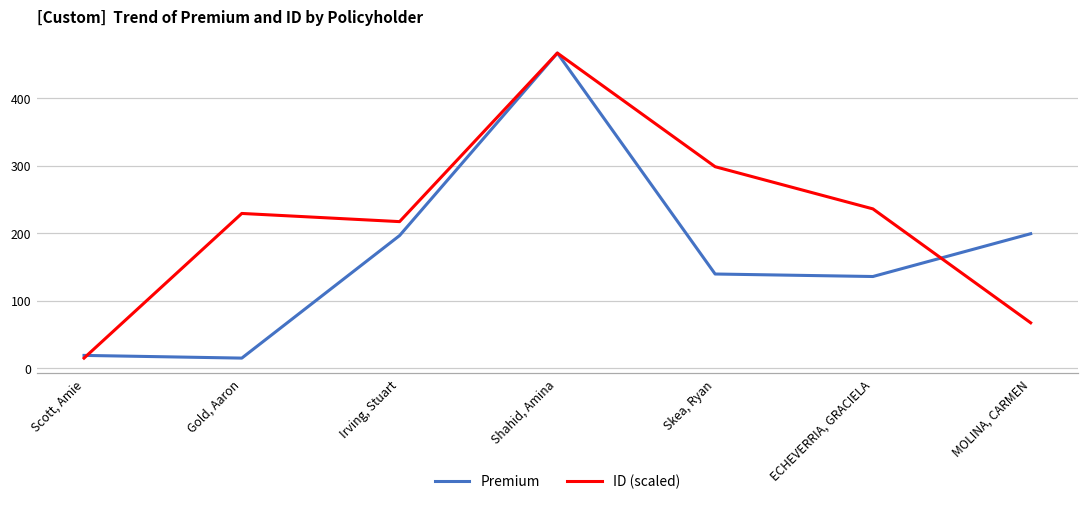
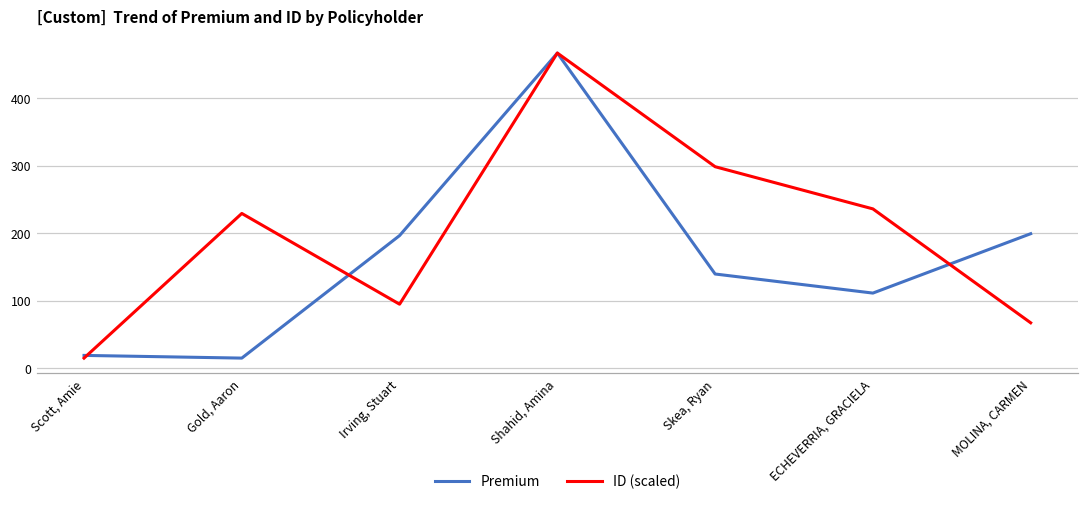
  {
    "Premium": {
      "Gold, Aaron": 10,
      "Irving, Stuart": 200,
      "Skea, Ryan": 140,
-     "ECHEVERRIA, GRACIELA": 140,
+     "ECHEVERRIA, GRACIELA": 110,
      "MOLINA, CARMEN": 200
    },
    "ID (scaled)": {
      "Gold, Aaron": 230,
-     "Irving, Stuart": 220,
+     "Irving, Stuart": 90,
      "Skea, Ryan": 300,
      "ECHEVERRIA, GRACIELA": 240,
      "MOLINA, CARMEN": 70
    }
  }
